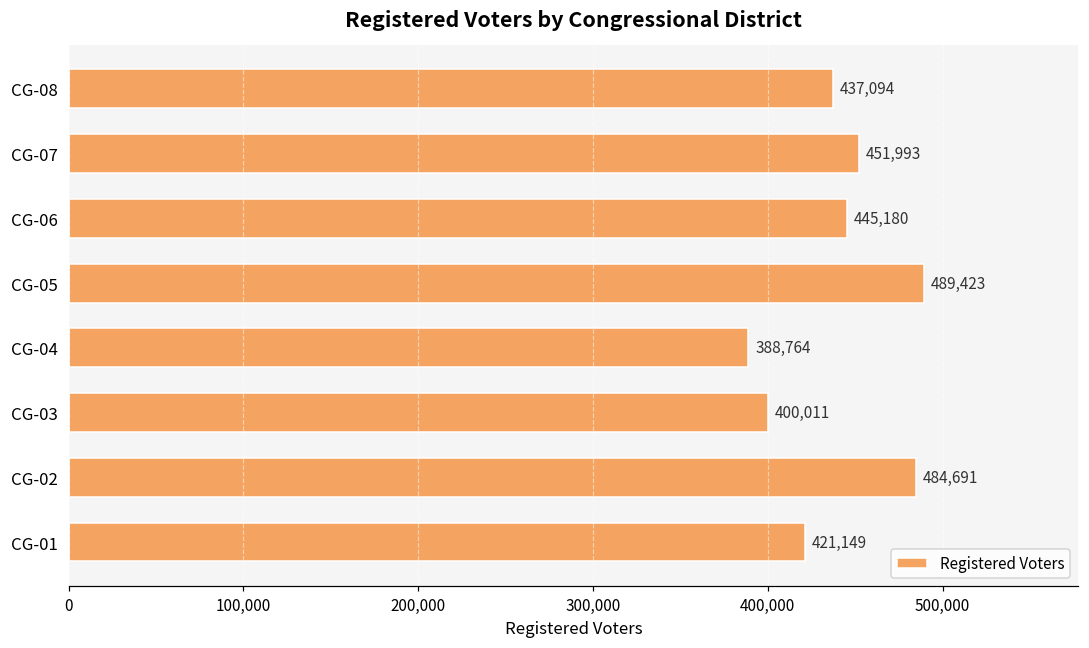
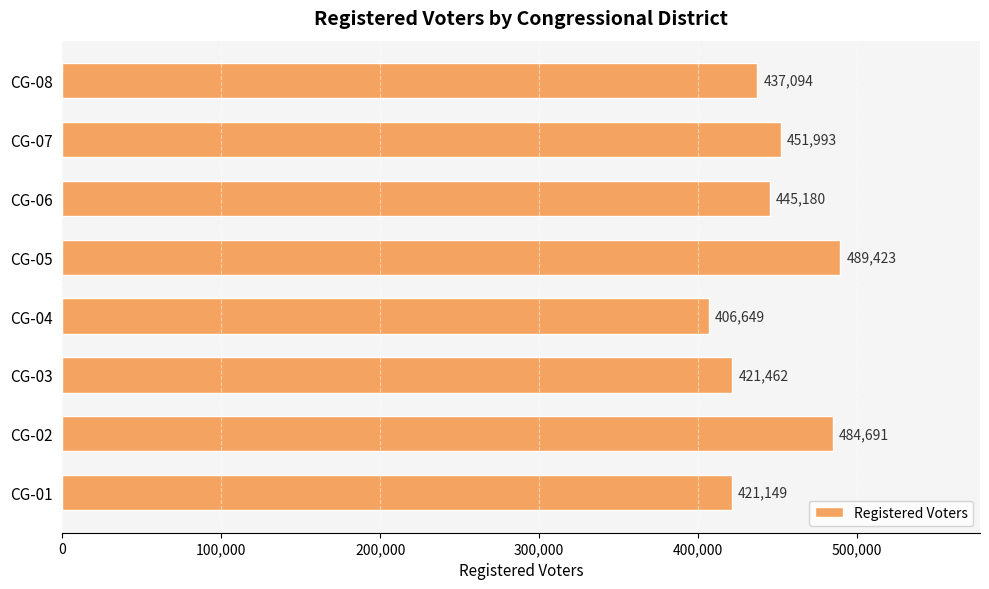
  {
    "CG-08": "437,094",
    "CG-07": "451,993",
    "CG-06": "445,180",
    "CG-05": "489,423",
-   "CG-04": "388,764",
-   "CG-03": "400,011",
+   "CG-04": "406,649",
+   "CG-03": "421,462",
    "CG-02": "484,691",
    "CG-01": "421,149"
  }
